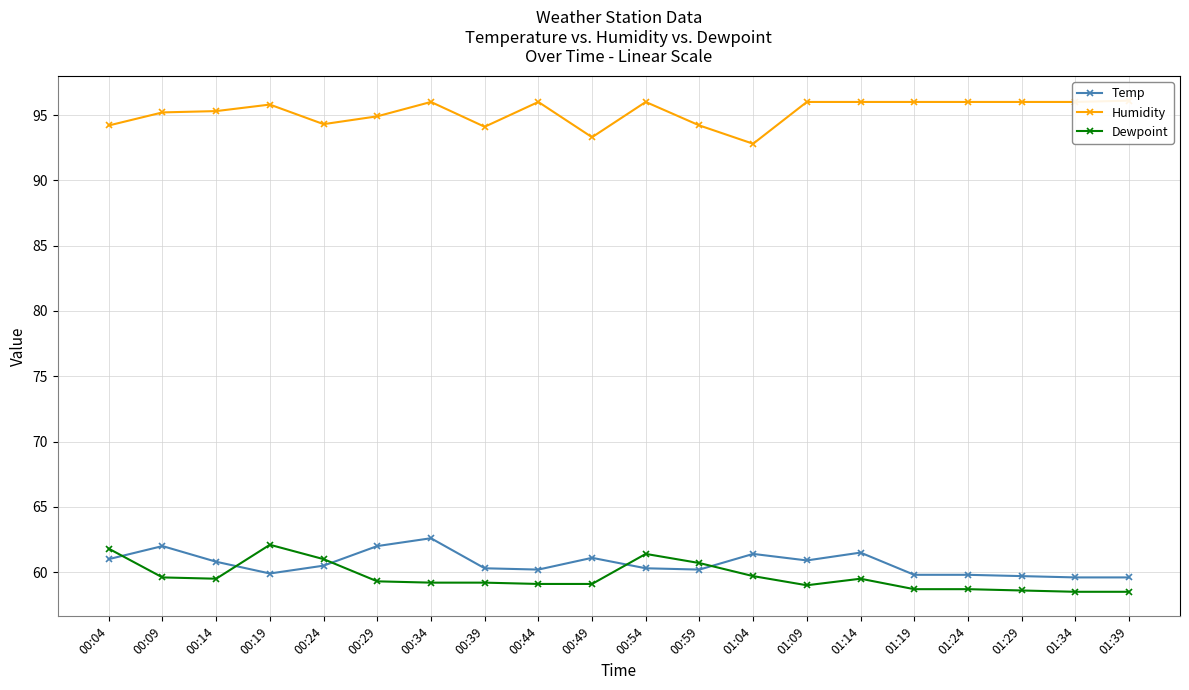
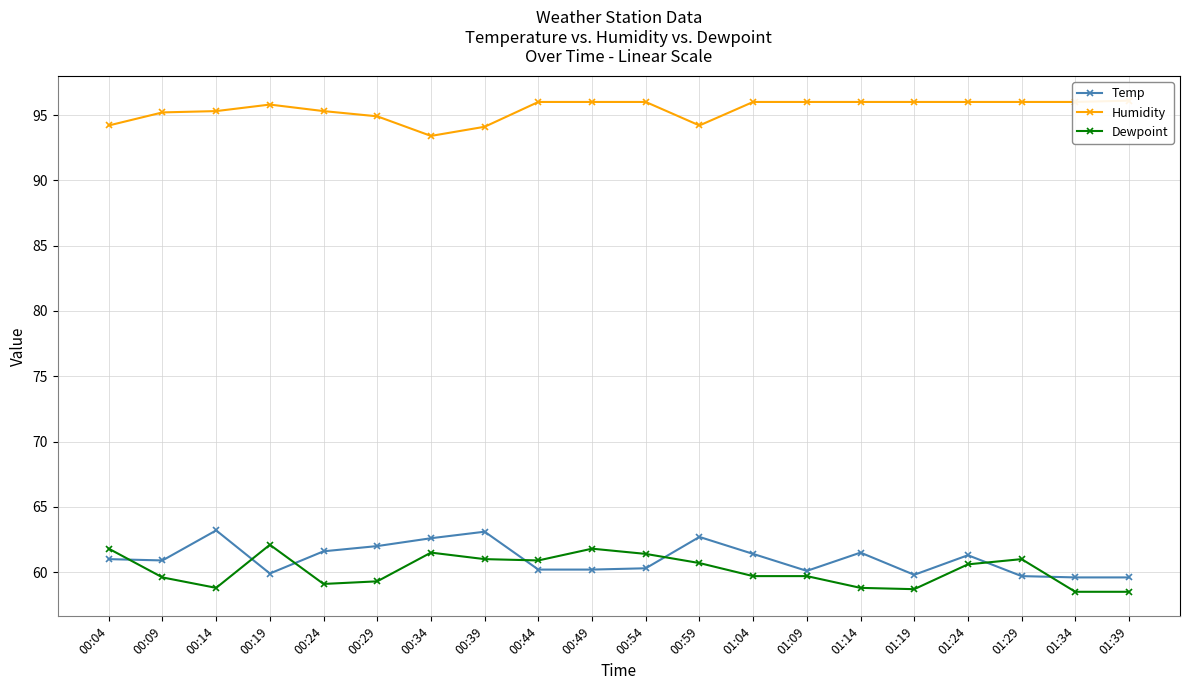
  {
    "Temp": {
      "00:04": 61.0,
-     "00:09": 62.0,
-     "00:14": 60.8,
+     "00:09": 60.9,
+     "00:14": 63.2,
      "00:19": 59.9,
-     "00:24": 60.5,
+     "00:24": 61.6,
      "00:29": 62.0,
      "00:34": 62.6,
-     "00:39": 60.3,
+     "00:39": 63.1,
      "00:44": 60.2,
-     "00:49": 61.1,
+     "00:49": 60.2,
      "00:54": 60.3,
-     "00:59": 60.2,
+     "00:59": 62.7,
      "01:04": 61.4,
-     "01:09": 60.9,
+     "01:09": 60.1,
      "01:14": 61.5,
      "01:19": 59.8,
-     "01:24": 59.8,
+     "01:24": 61.3,
      "01:29": 59.7,
      "01:34": 59.6,
      "01:39": 59.6
    },
    "Humidity": {
      "00:04": 94.2,
      "00:09": 95.2,
      "00:14": 95.3,
      "00:19": 95.8,
-     "00:24": 94.3,
+     "00:24": 95.3,
      "00:29": 94.9,
-     "00:34": 96.0,
+     "00:34": 93.4,
      "00:39": 94.1,
      "00:44": 96.0,
-     "00:49": 93.3,
+     "00:49": 96.0,
      "00:54": 96.0,
      "00:59": 94.2,
-     "01:04": 92.8,
+     "01:04": 96.0,
      "01:09": 96.0,
      "01:14": 96.0,
      "01:19": 96.0,
      "01:24": 96.0,
      "01:29": 96.0
    },
    "Dewpoint": {
      "00:04": 61.8,
      "00:09": 59.6,
-     "00:14": 59.5,
+     "00:14": 58.8,
      "00:19": 62.1,
-     "00:24": 61.0,
+     "00:24": 59.1,
      "00:29": 59.3,
-     "00:34": 59.2,
-     "00:39": 59.2,
-     "00:44": 59.1,
-     "00:49": 59.1,
+     "00:34": 61.5,
+     "00:39": 61.0,
+     "00:44": 60.9,
+     "00:49": 61.8,
      "00:54": 61.4,
      "00:59": 60.7,
      "01:04": 59.7,
-     "01:09": 59.0,
-     "01:14": 59.5,
+     "01:09": 59.7,
+     "01:14": 58.8,
      "01:19": 58.7,
-     "01:24": 58.7,
-     "01:29": 58.6,
+     "01:24": 60.6,
+     "01:29": 61.0,
      "01:34": 58.5,
      "01:39": 58.5
    }
  }
